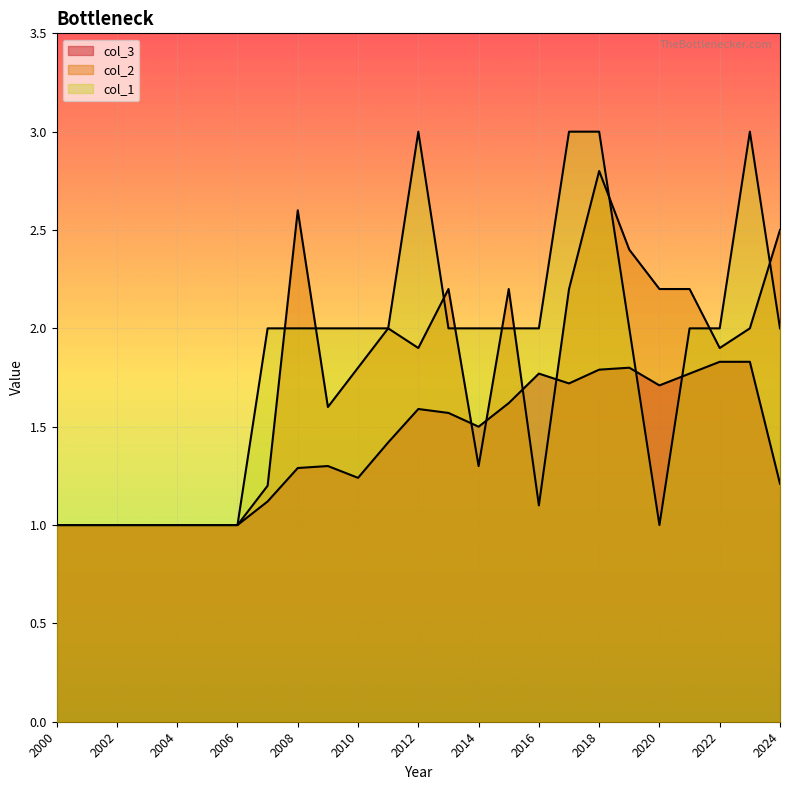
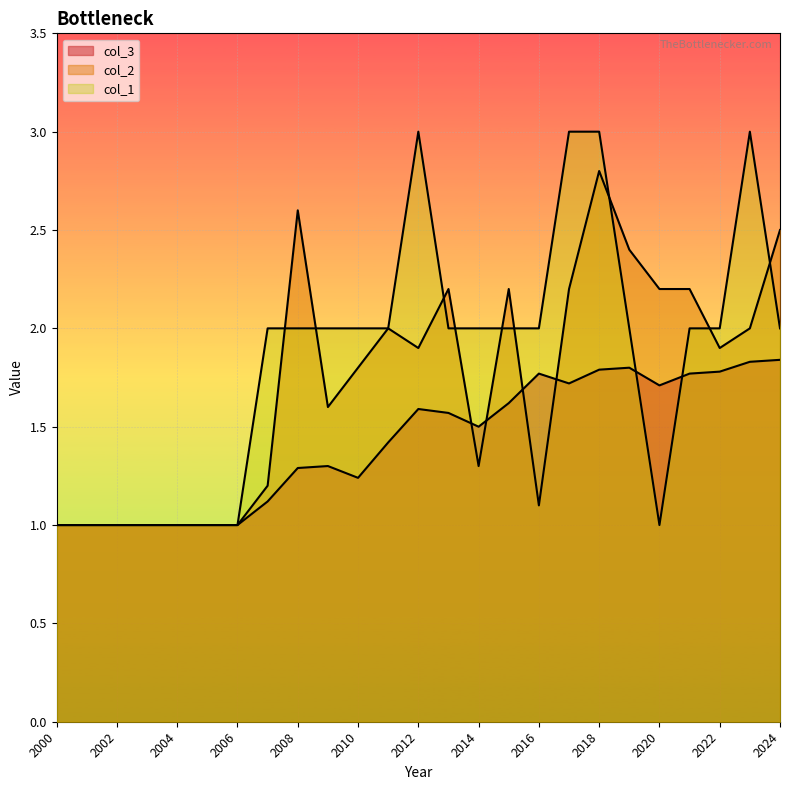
  {
    "col_3": {
      "2008": 1.29,
      "2010": 1.24,
      "2012": 1.59,
      "2014": 1.50,
      "2016": 1.77,
      "2018": 1.79,
      "2020": 1.71,
-     "2022": 1.83,
-     "2024": 1.21
+     "2022": 1.78,
+     "2024": 1.84
    },
    "col_2": {
      "2008": 2.60,
      "2010": 1.80,
      "2012": 1.90,
      "2014": 1.30,
      "2016": 1.10,
      "2018": 2.80,
      "2020": 2.20,
      "2022": 1.90,
      "2024": 2.50
    },
    "col_1": {
      "2008": 2.00,
      "2010": 2.00,
      "2012": 3.00,
      "2014": 2.00,
      "2016": 2.00,
      "2018": 3.00,
      "2020": 1.00,
      "2022": 2.00,
      "2024": 2.00
    }
  }
